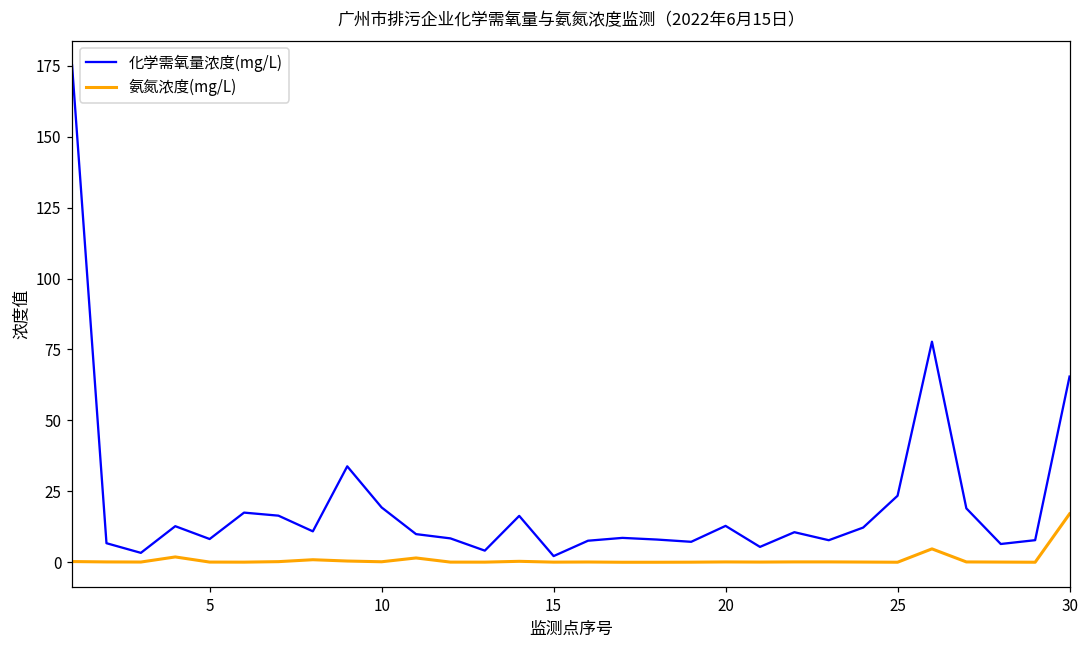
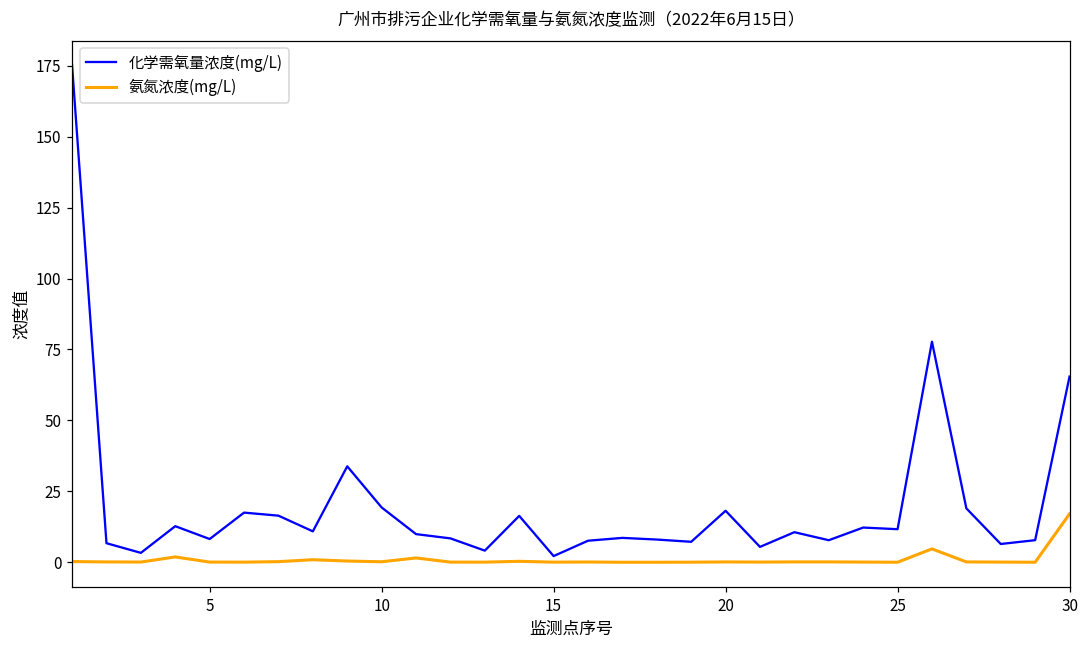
  {
    "化学需氧量浓度(mg/L)": {
      "5": 8,
      "10": 19,
      "15": 2,
-     "20": 13,
-     "25": 23,
+     "20": 18,
+     "25": 12,
      "30": 65
    },
    "氨氮浓度(mg/L)": {
      "5": 0,
      "10": 0,
      "15": 0,
      "20": 0,
      "25": 0,
      "30": 17
    }
  }
